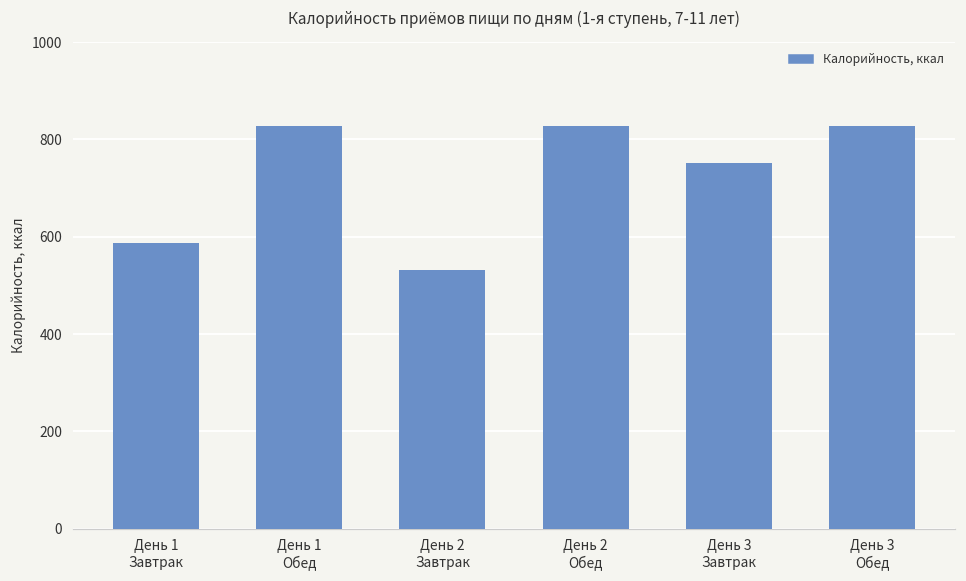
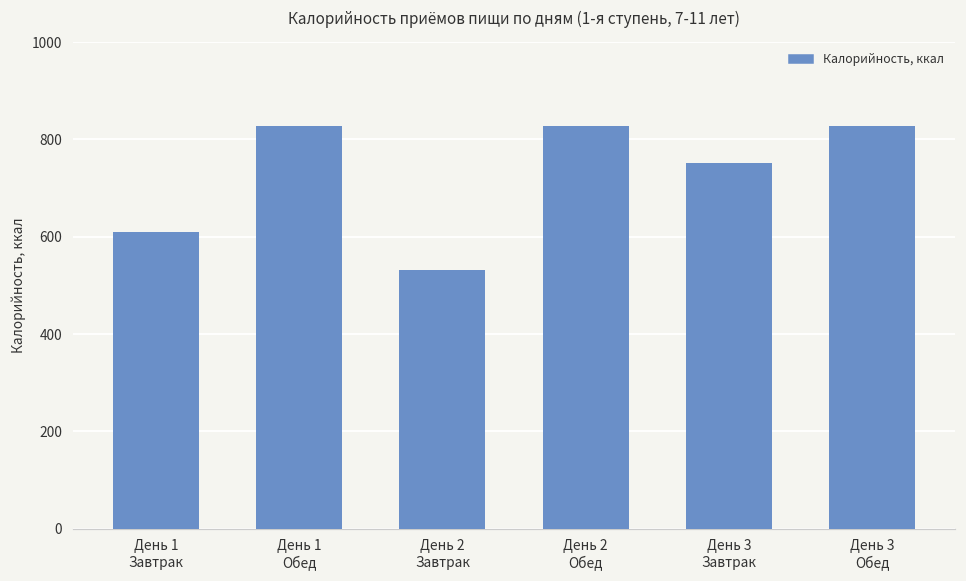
  {
-   "День 1 Завтрак": 590,
+   "День 1 Завтрак": 610,
    "День 1 Обед": 830,
    "День 2 Завтрак": 530,
    "День 2 Обед": 830,
    "День 3 Завтрак": 750,
    "День 3 Обед": 830
  }
